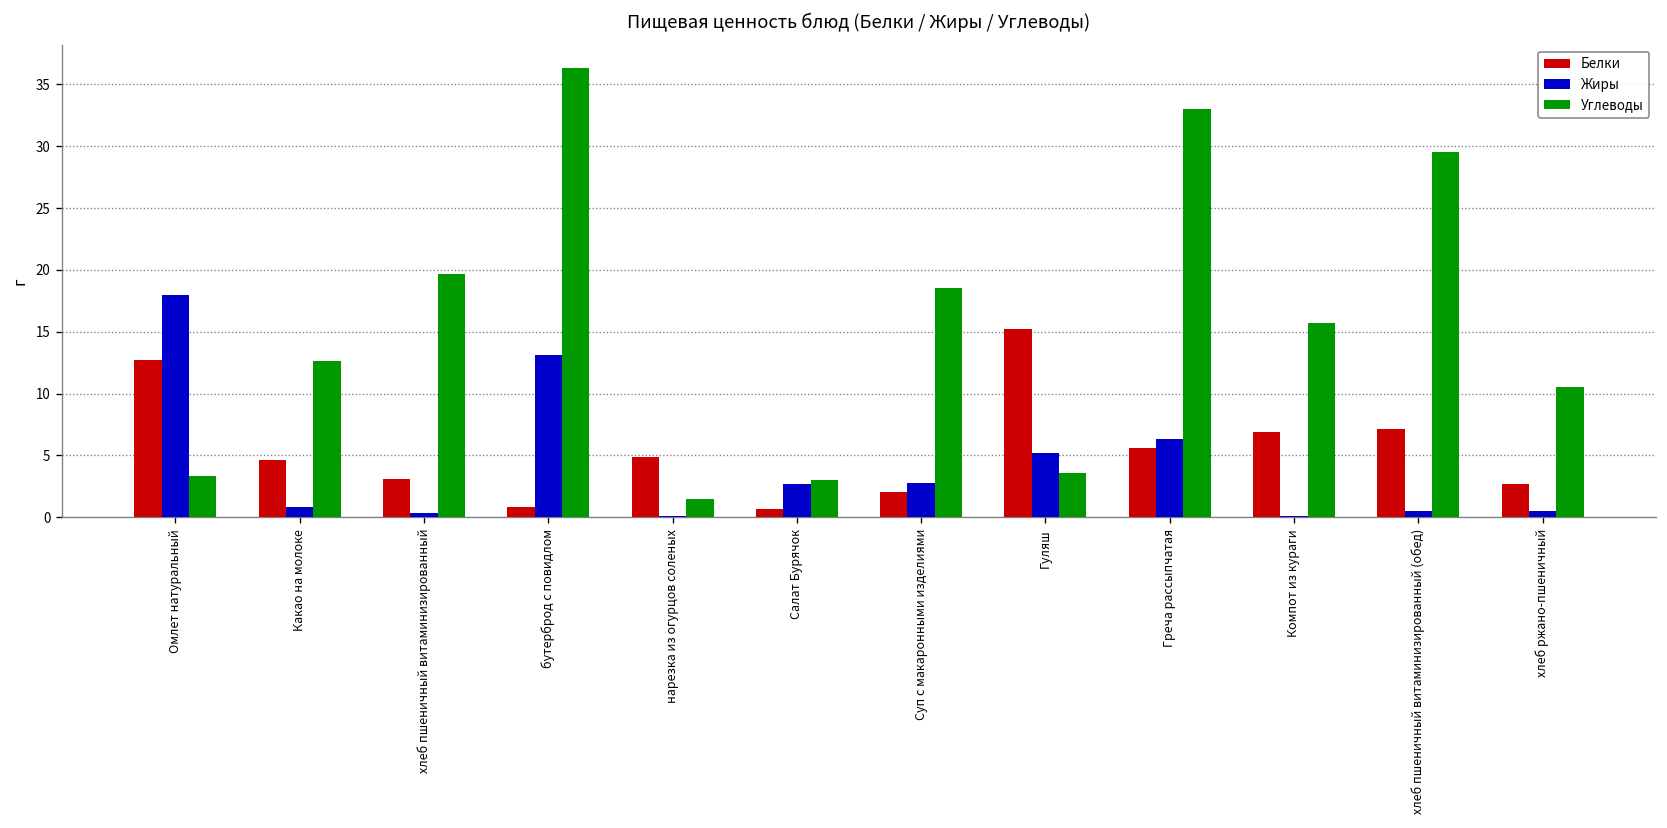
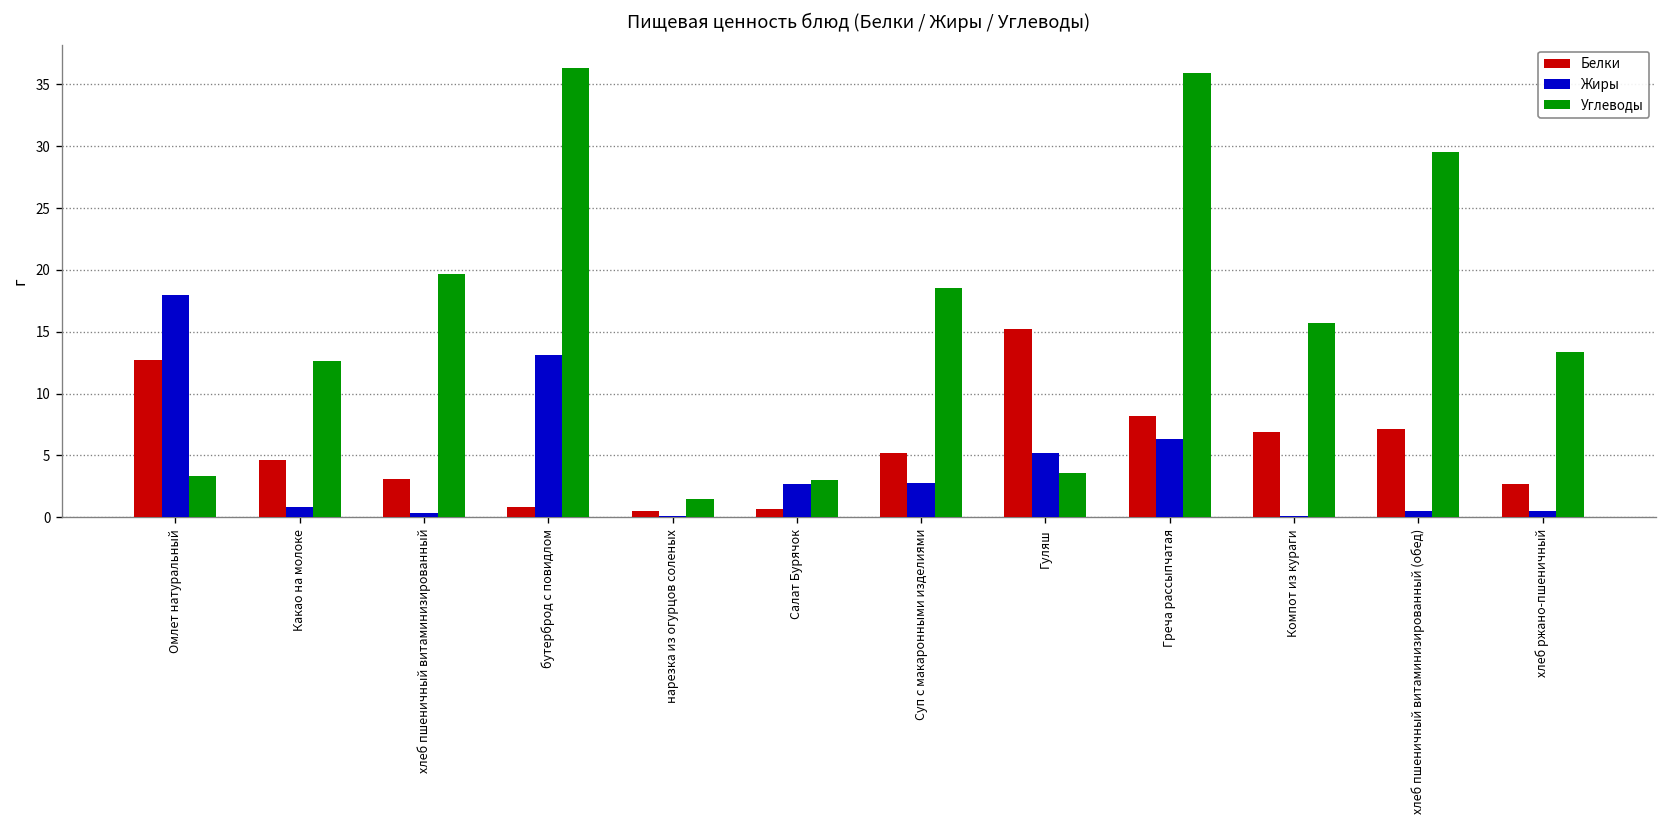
  {
    "Белки": {
      "Омлет натуральный": 12.7,
      "Какао на молоке": 4.6,
      "хлеб пшеничный витаминизированный": 3.1,
      "бутерброд с повидлом": 0.8,
-     "нарезка из огурцов соленых": 4.9,
+     "нарезка из огурцов соленых": 0.5,
      "Салат Бурячок": 0.7,
-     "Суп с макаронными изделиями": 2.1,
+     "Суп с макаронными изделиями": 5.2,
      "Гуляш": 15.2,
-     "Греча рассыпчатая": 5.6,
+     "Греча рассыпчатая": 8.2,
      "Компот из кураги": 6.9,
      "хлеб пшеничный витаминизированный (обед)": 7.1,
      "хлеб ржано-пшеничный": 2.7
    },
    "Жиры": {
      "Омлет натуральный": 18.0,
      "Какао на молоке": 0.8,
      "хлеб пшеничный витаминизированный": 0.3,
      "бутерброд с повидлом": 13.1,
      "Салат Бурячок": 2.7,
      "Суп с макаронными изделиями": 2.8,
      "Гуляш": 5.2,
      "Греча рассыпчатая": 6.3,
      "хлеб пшеничный витаминизированный (обед)": 0.5,
      "хлеб ржано-пшеничный": 0.5
    },
    "Углеводы": {
      "Омлет натуральный": 3.3,
      "Какао на молоке": 12.6,
      "хлеб пшеничный витаминизированный": 19.7,
      "бутерброд с повидлом": 36.4,
      "нарезка из огурцов соленых": 1.5,
      "Салат Бурячок": 3.1,
      "Суп с макаронными изделиями": 18.5,
      "Гуляш": 3.6,
-     "Греча рассыпчатая": 33.0,
+     "Греча рассыпчатая": 35.9,
      "Компот из кураги": 15.7,
      "хлеб пшеничный витаминизированный (обед)": 29.5,
-     "хлеб ржано-пшеничный": 10.5
+     "хлеб ржано-пшеничный": 13.3
    }
  }
